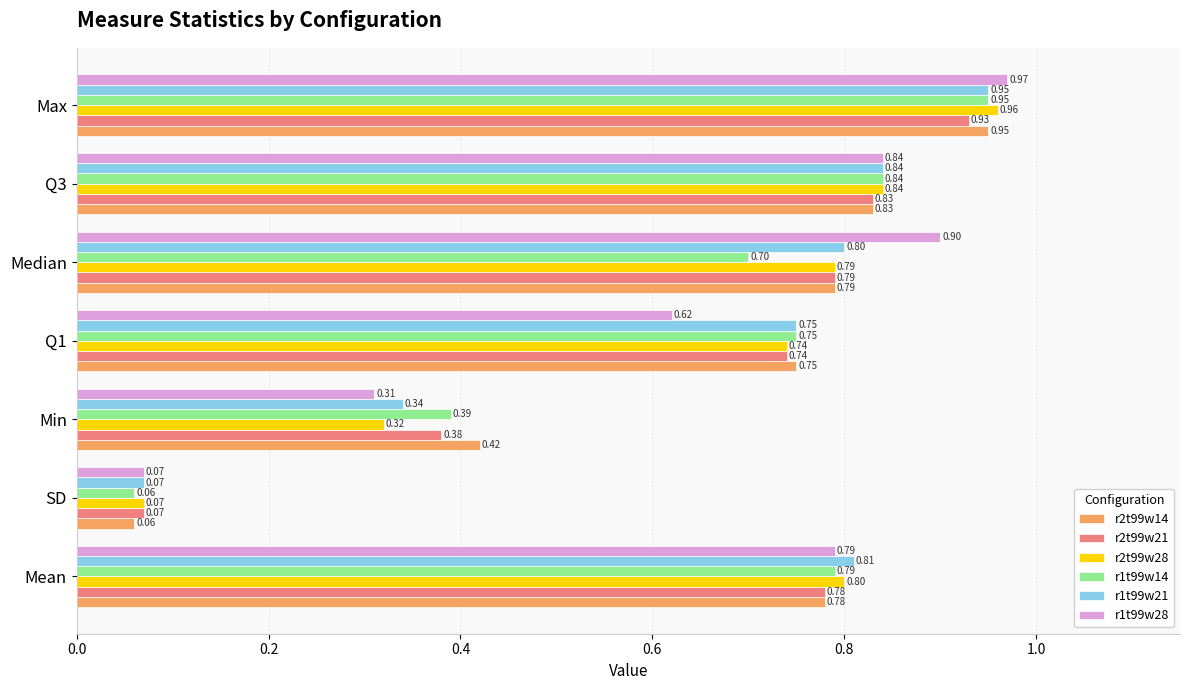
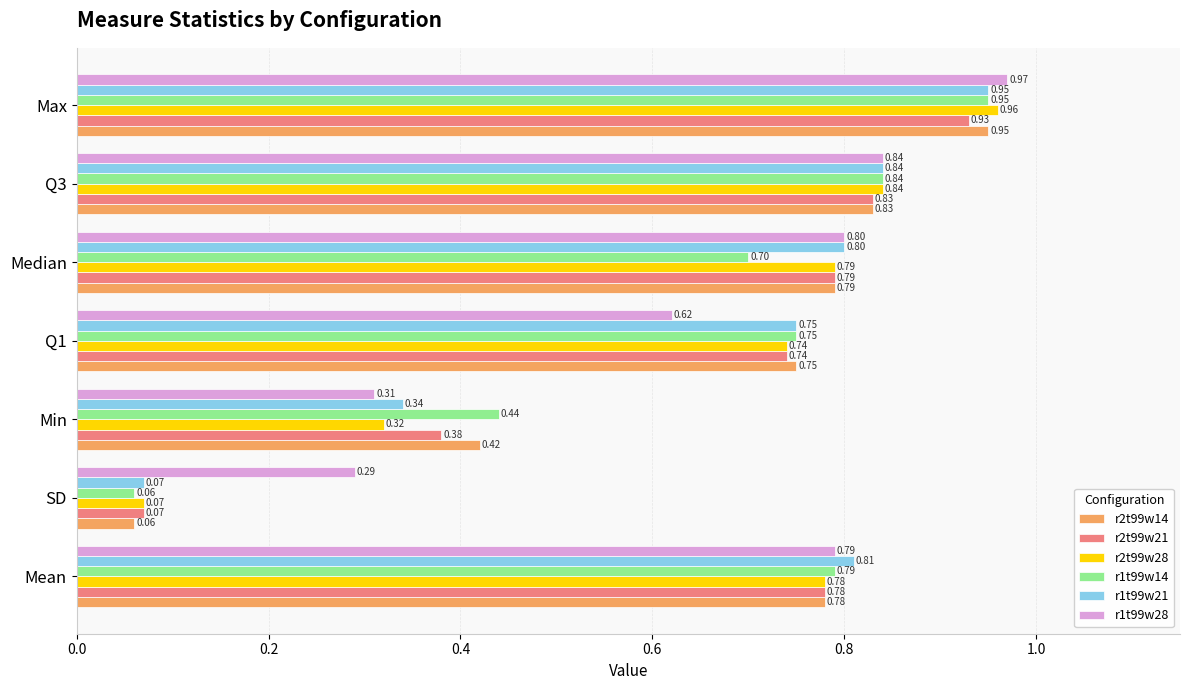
  {
    "r2t99w28": {
      "Max": 0.96,
      "Q3": 0.84,
      "Median": 0.79,
      "Q1": 0.74,
      "Min": 0.32,
      "SD": 0.07,
-     "Mean": 0.80
+     "Mean": 0.78
    },
    "r1t99w14": {
      "Max": 0.95,
      "Q3": 0.84,
      "Median": 0.70,
      "Q1": 0.75,
-     "Min": 0.39,
+     "Min": 0.44,
      "SD": 0.06,
      "Mean": 0.79
    },
    "r1t99w21": {
      "Max": 0.95,
      "Q3": 0.84,
      "Median": 0.80,
      "Q1": 0.75,
      "Min": 0.34,
      "SD": 0.07,
      "Mean": 0.81
    },
    "r1t99w28": {
      "Max": 0.97,
      "Q3": 0.84,
-     "Median": 0.90,
+     "Median": 0.80,
      "Q1": 0.62,
      "Min": 0.31,
-     "SD": 0.07,
+     "SD": 0.29,
      "Mean": 0.79
    }
  }
